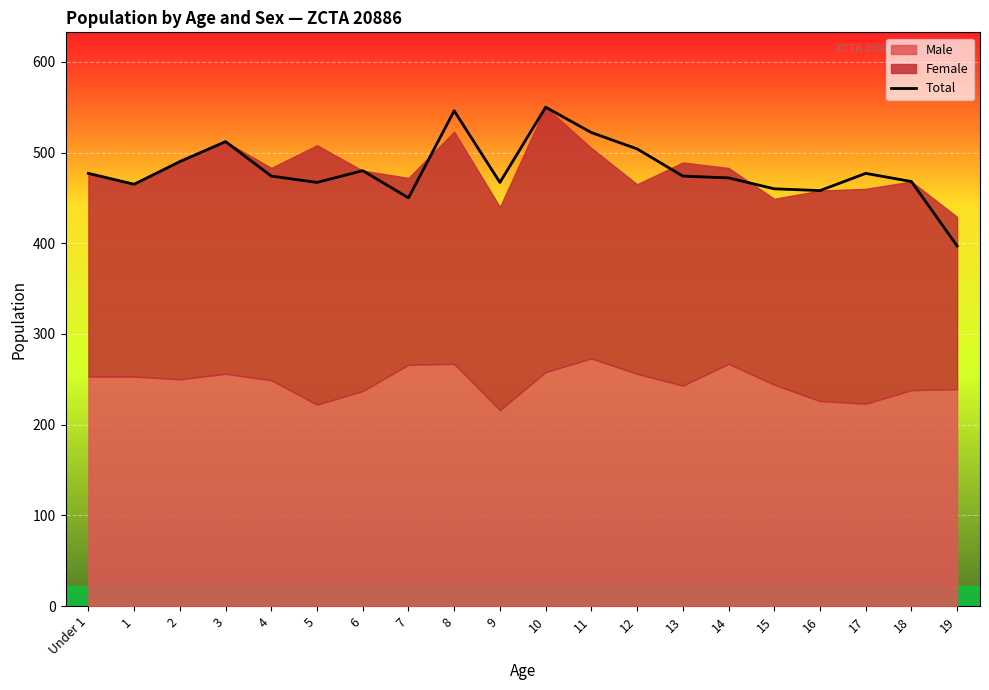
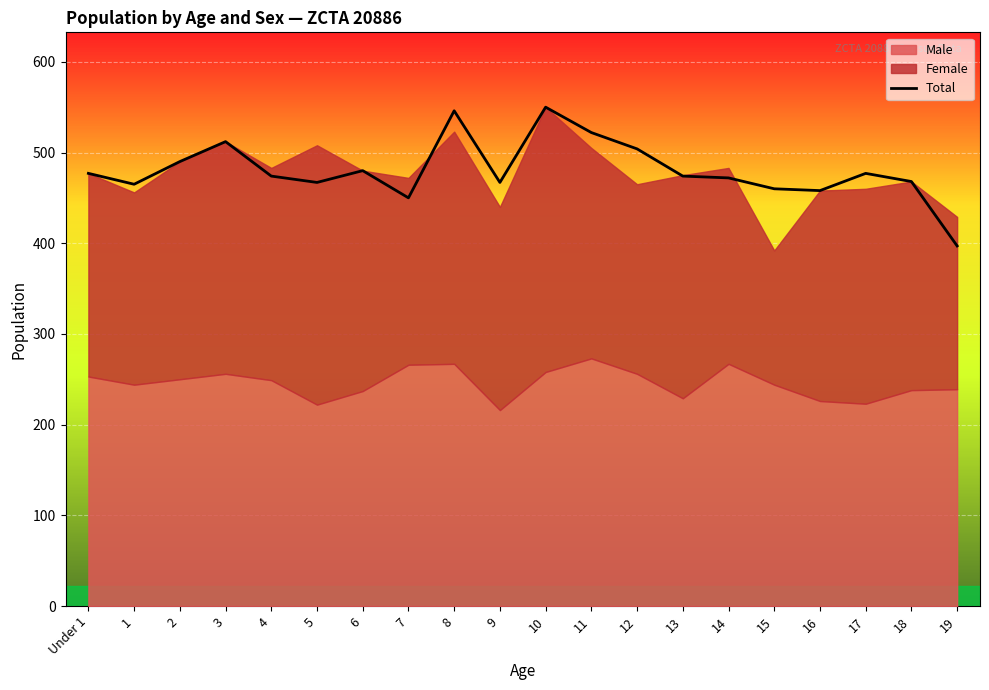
  {
    "Male": {
      "Under 1": 250,
-     "1": 250,
+     "1": 240,
      "2": 250,
      "3": 260,
      "4": 250,
      "5": 220,
      "6": 240,
      "7": 270,
      "8": 270,
      "9": 220,
      "10": 260,
      "11": 270,
      "12": 260,
-     "13": 240,
+     "13": 230,
      "14": 270,
      "15": 240,
      "16": 230,
      "17": 220,
      "18": 240,
      "19": 240
    },
    "Total": {
      "4": 470,
      "5": 470,
      "7": 450,
      "8": 550,
      "9": 470,
      "11": 520,
      "12": 500,
      "14": 470,
      "15": 460,
      "17": 480,
      "19": 400
    },
    "Female": {
      "4": 230,
      "5": 290,
      "7": 210,
      "8": 260,
      "9": 220,
      "11": 230,
      "12": 210,
      "14": 220,
-     "15": 210,
+     "15": 150,
      "17": 240,
      "19": 190
    }
  }
